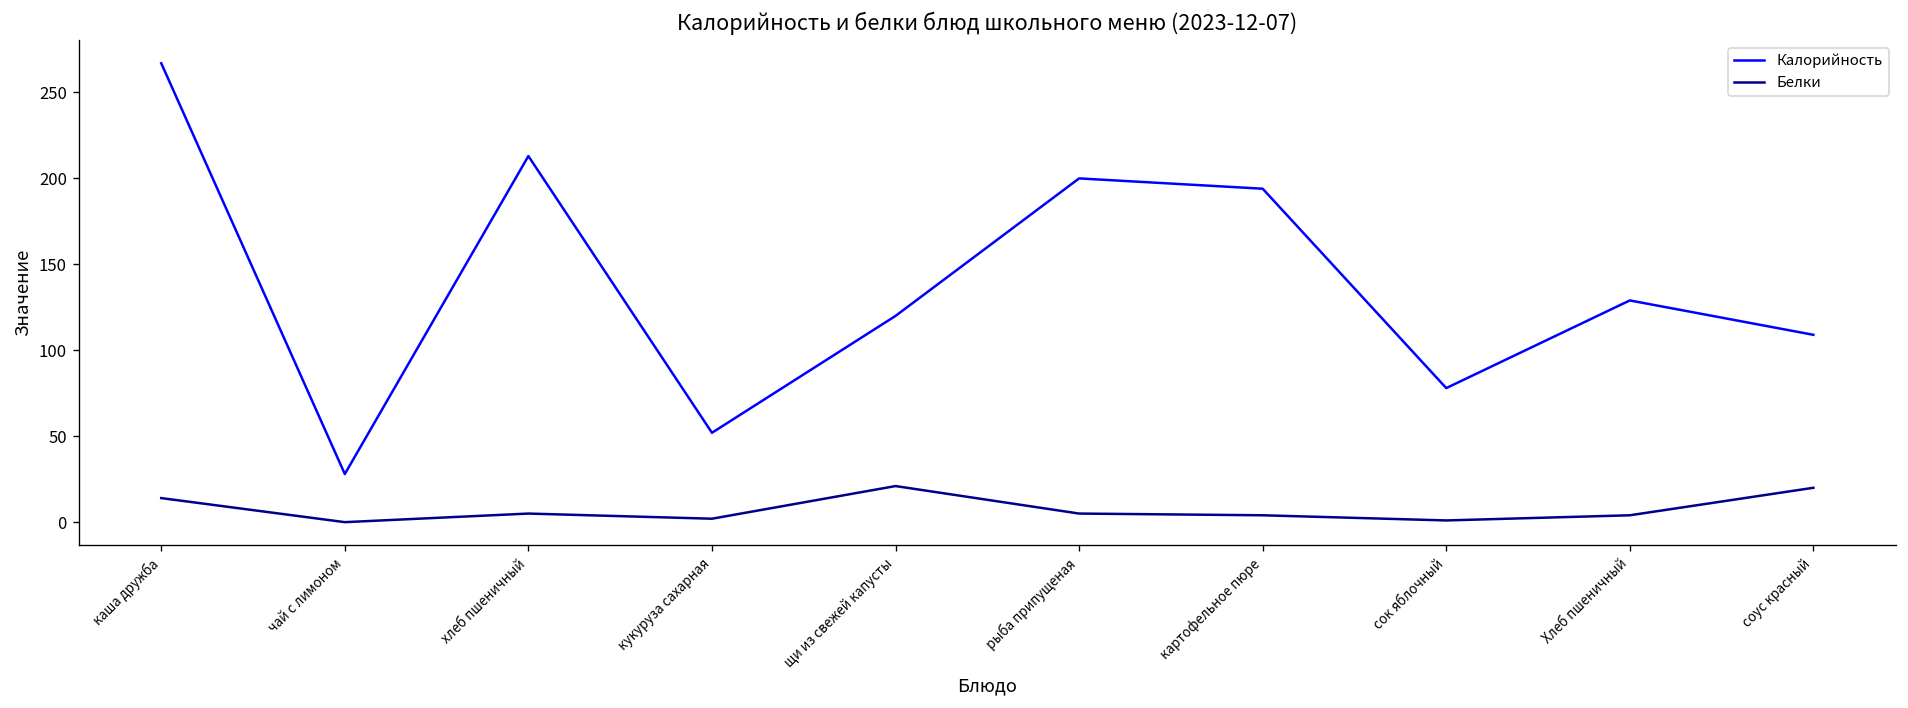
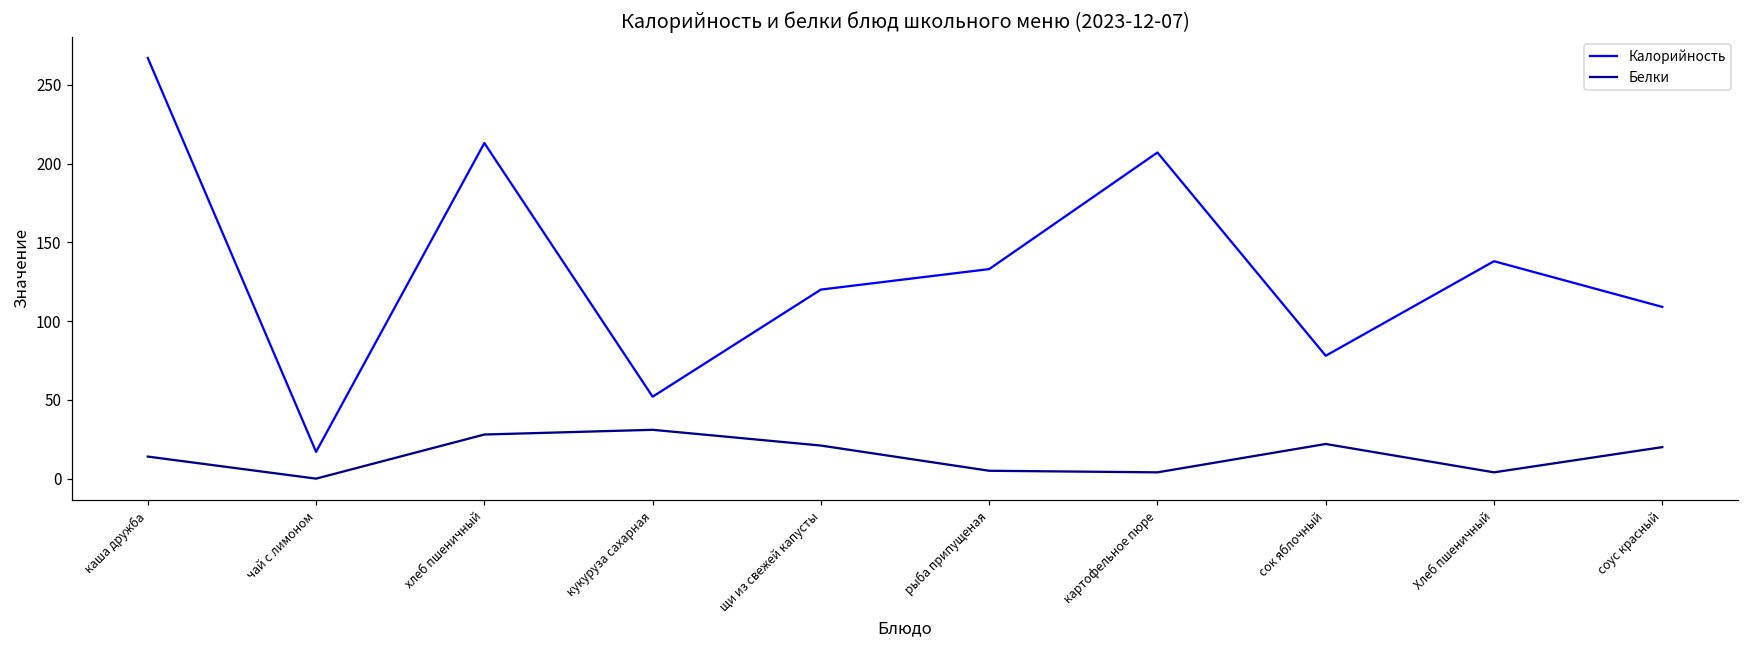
  {
    "Калорийность": {
      "каша дружба": 267,
-     "чай с лимоном": 28,
+     "чай с лимоном": 17,
      "хлеб пшеничный": 213,
      "кукуруза сахарная": 52,
      "щи из свежей капусты": 120,
-     "рыба припущеная": 200,
-     "картофельное пюре": 194,
+     "рыба припущеная": 133,
+     "картофельное пюре": 207,
      "сок яблочный": 78,
-     "Хлеб пшеничный": 129,
+     "Хлеб пшеничный": 138,
      "соус красный": 109
    },
    "Белки": {
      "каша дружба": 14,
      "чай с лимоном": 0,
-     "хлеб пшеничный": 5,
-     "кукуруза сахарная": 2,
+     "хлеб пшеничный": 28,
+     "кукуруза сахарная": 31,
      "щи из свежей капусты": 21,
      "рыба припущеная": 5,
      "картофельное пюре": 4,
-     "сок яблочный": 1,
+     "сок яблочный": 22,
      "Хлеб пшеничный": 4,
      "соус красный": 20
    }
  }
